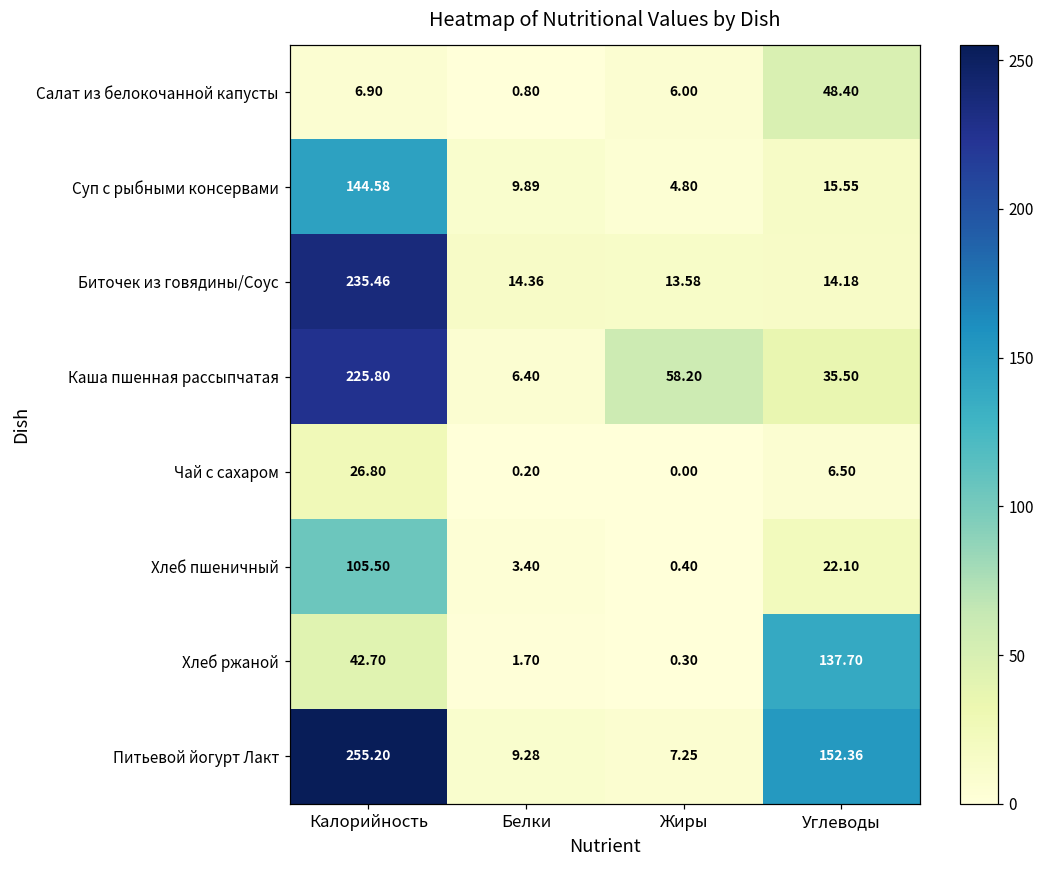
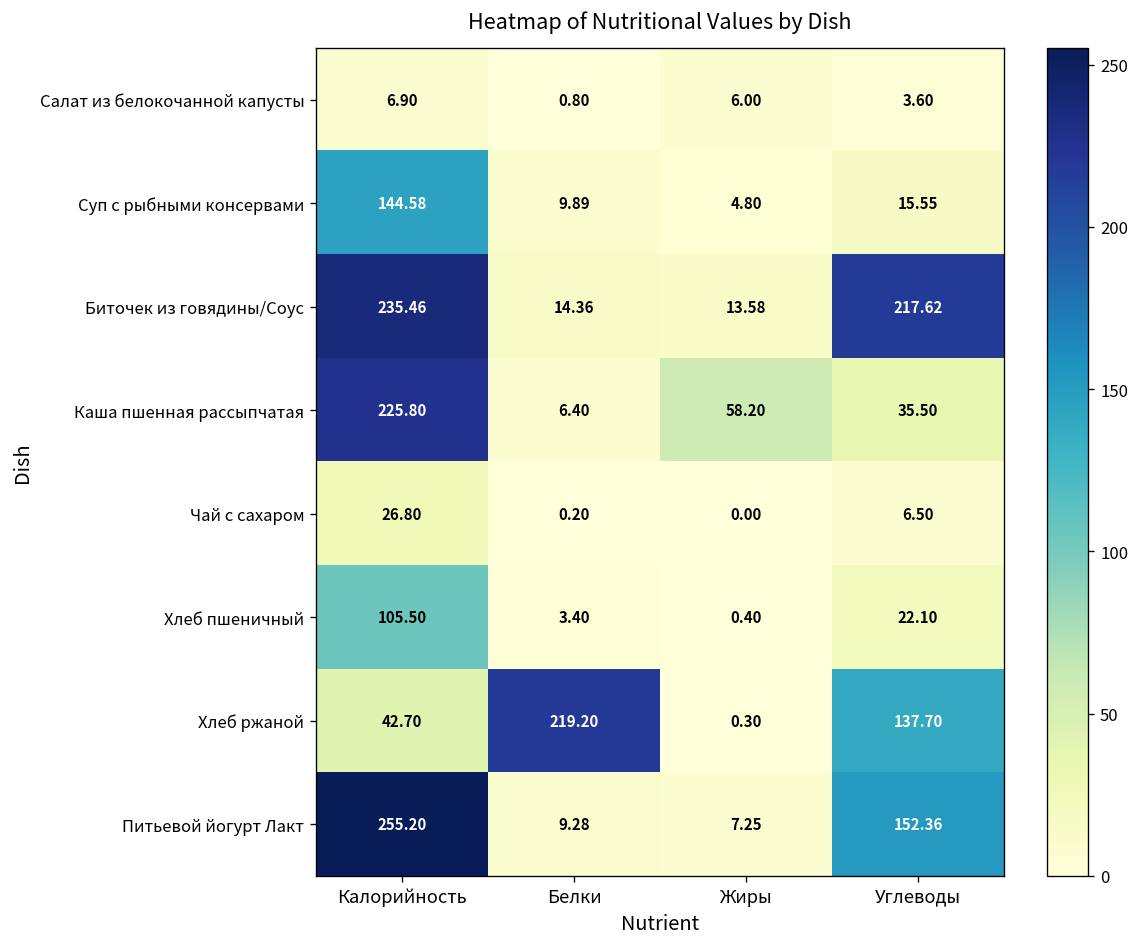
  {
    "Салат из белокочанной капусты": {
      "Калорийность": 6.90,
      "Белки": 0.80,
      "Жиры": 6.00,
-     "Углеводы": 48.40
+     "Углеводы": 3.60
    },
    "Суп с рыбными консервами": {
      "Калорийность": 144.58,
      "Белки": 9.89,
      "Жиры": 4.80,
      "Углеводы": 15.55
    },
    "Биточек из говядины/Соус": {
      "Калорийность": 235.46,
      "Белки": 14.36,
      "Жиры": 13.58,
-     "Углеводы": 14.18
+     "Углеводы": 217.62
    },
    "Каша пшенная рассыпчатая": {
      "Калорийность": 225.80,
      "Белки": 6.40,
      "Жиры": 58.20,
      "Углеводы": 35.50
    },
    "Чай с сахаром": {
      "Калорийность": 26.80,
      "Белки": 0.20,
      "Жиры": 0.00,
      "Углеводы": 6.50
    },
    "Хлеб пшеничный": {
      "Калорийность": 105.50,
      "Белки": 3.40,
      "Жиры": 0.40,
      "Углеводы": 22.10
    },
    "Хлеб ржаной": {
      "Калорийность": 42.70,
-     "Белки": 1.70,
+     "Белки": 219.20,
      "Жиры": 0.30,
      "Углеводы": 137.70
    },
    "Питьевой йогурт Лакт": {
      "Калорийность": 255.20,
      "Белки": 9.28,
      "Жиры": 7.25,
      "Углеводы": 152.36
    }
  }
